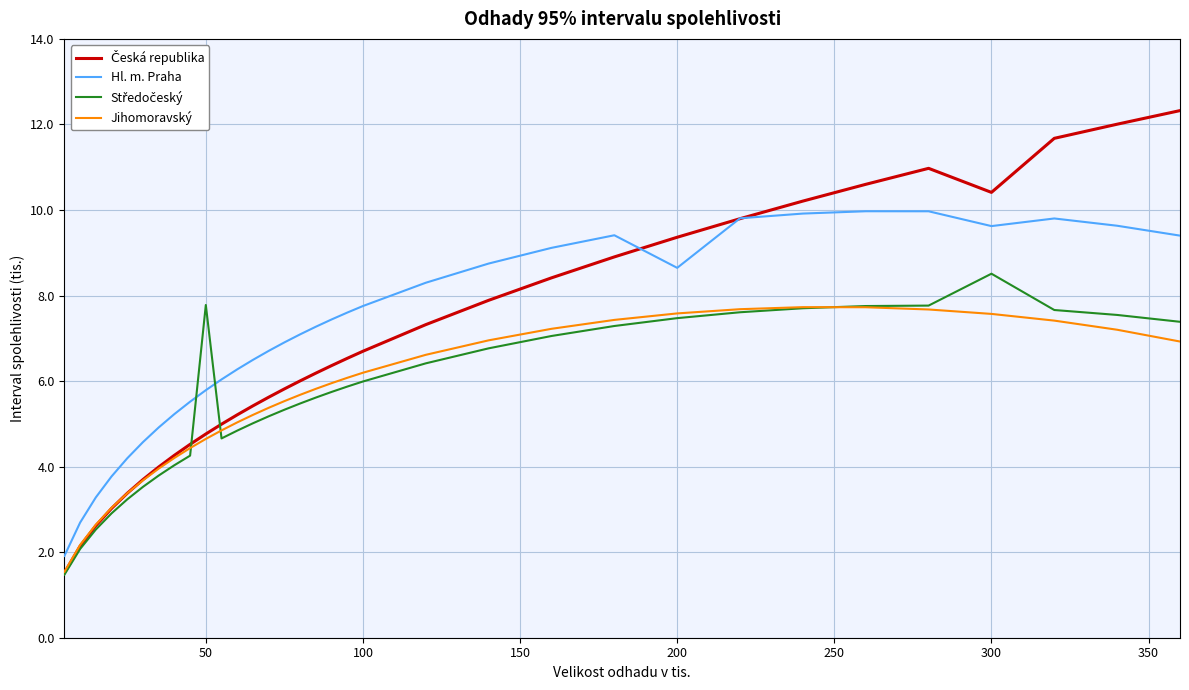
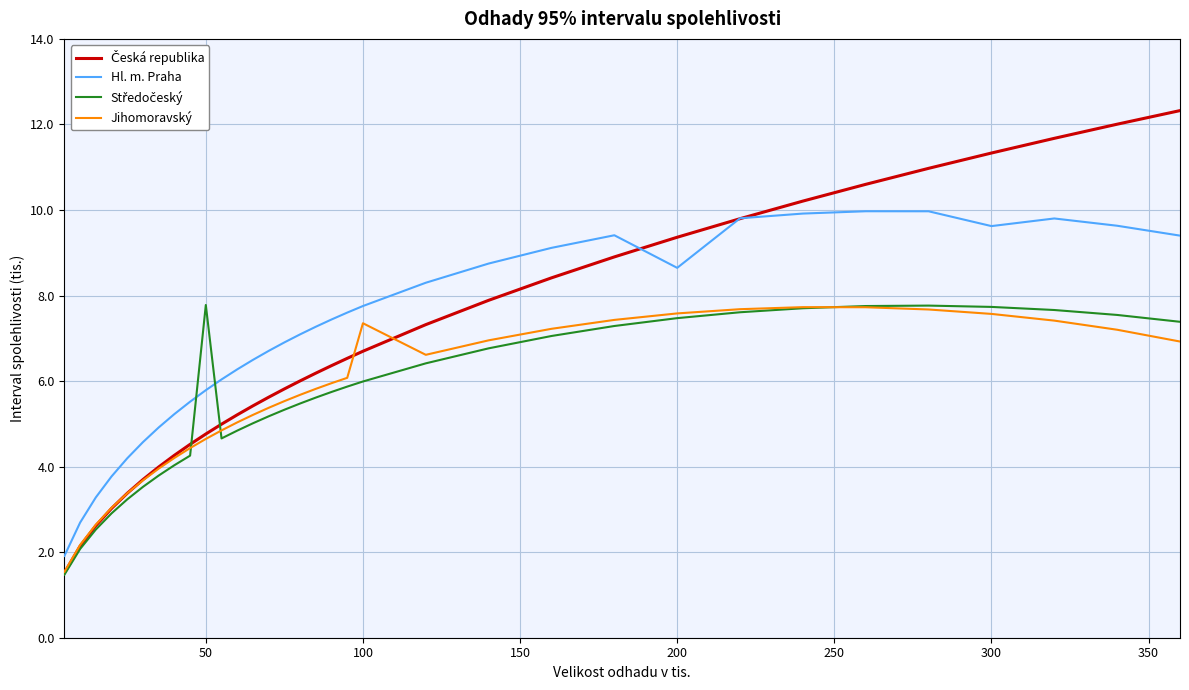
  {
    "Česká republika": {
      "50": 4.8,
      "100": 6.7,
      "200": 9.4,
-     "300": 10.4
+     "300": 11.3
    },
    "Hl. m. Praha": {
      "50": 5.8,
      "100": 7.8,
      "200": 8.6,
      "300": 9.6
    },
    "Středočeský": {
      "50": 7.8,
      "100": 6.0,
      "200": 7.5,
-     "300": 8.5
+     "300": 7.7
    },
    "Jihomoravský": {
      "50": 4.6,
-     "100": 6.2,
+     "100": 7.4,
      "200": 7.6,
      "300": 7.6
    }
  }
